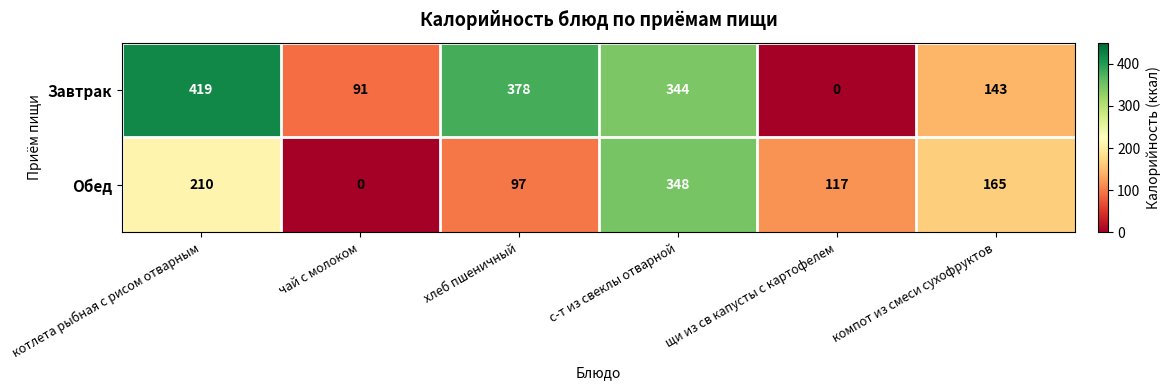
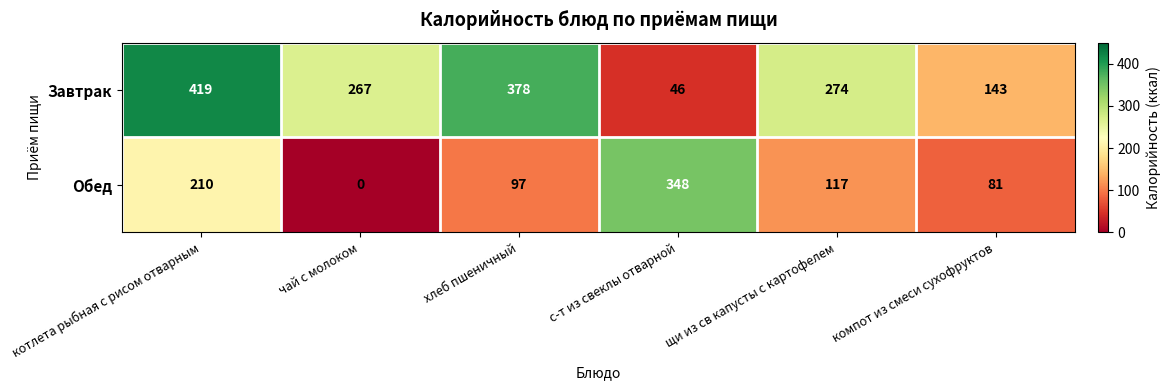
  {
    "Завтрак": {
      "котлета рыбная с рисом отварным": 419,
-     "чай с молоком": 91,
+     "чай с молоком": 267,
      "хлеб пшеничный": 378,
-     "с-т из свеклы отварной": 344,
-     "щи из св капусты с картофелем": 0,
+     "с-т из свеклы отварной": 46,
+     "щи из св капусты с картофелем": 274,
      "компот из смеси сухофруктов": 143
    },
    "Обед": {
      "котлета рыбная с рисом отварным": 210,
      "чай с молоком": 0,
      "хлеб пшеничный": 97,
      "с-т из свеклы отварной": 348,
      "щи из св капусты с картофелем": 117,
-     "компот из смеси сухофруктов": 165
+     "компот из смеси сухофруктов": 81
    }
  }
